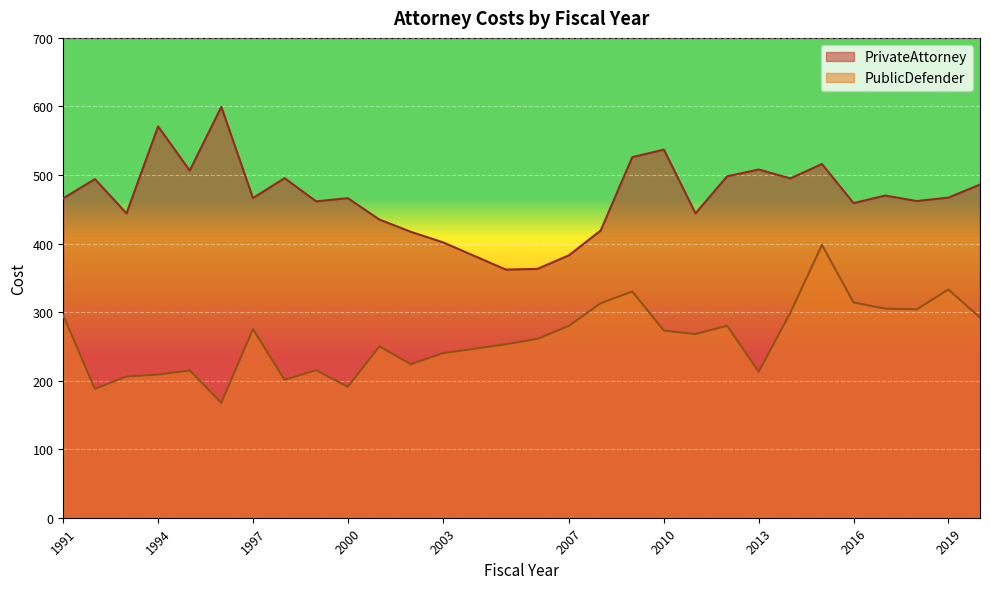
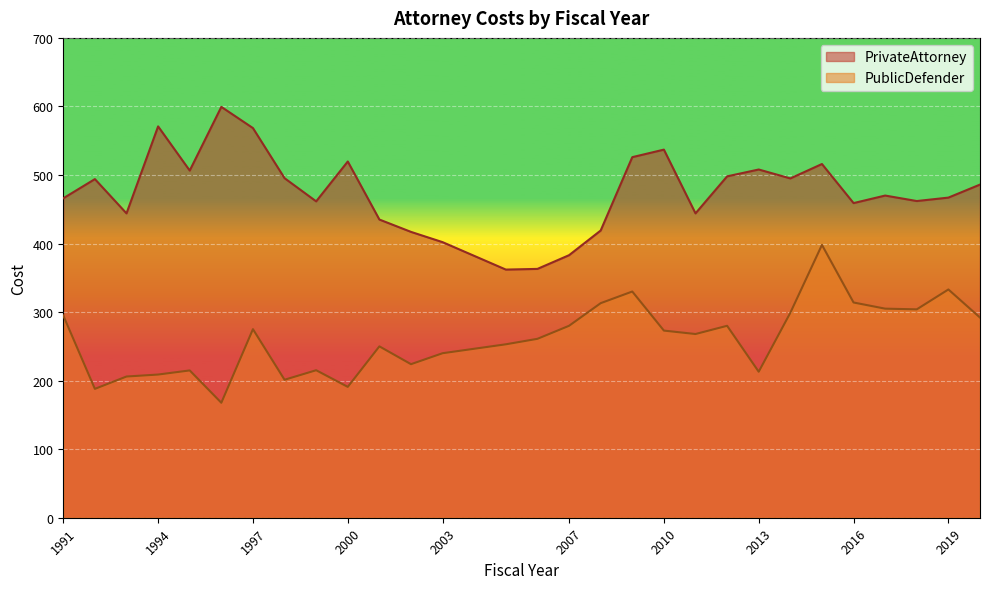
  {
    "PrivateAttorney": {
      "1991": 470,
      "1994": 570,
-     "1997": 470,
-     "2000": 470,
+     "1997": 570,
+     "2000": 520,
      "2003": 400,
      "2007": 380,
      "2010": 540,
      "2013": 510,
      "2016": 460,
      "2019": 470
    },
    "PublicDefender": {
      "1991": 300,
      "1994": 210,
      "1997": 280,
      "2000": 190,
      "2003": 240,
      "2007": 280,
      "2010": 270,
      "2013": 210,
      "2016": 310,
      "2019": 330
    }
  }
